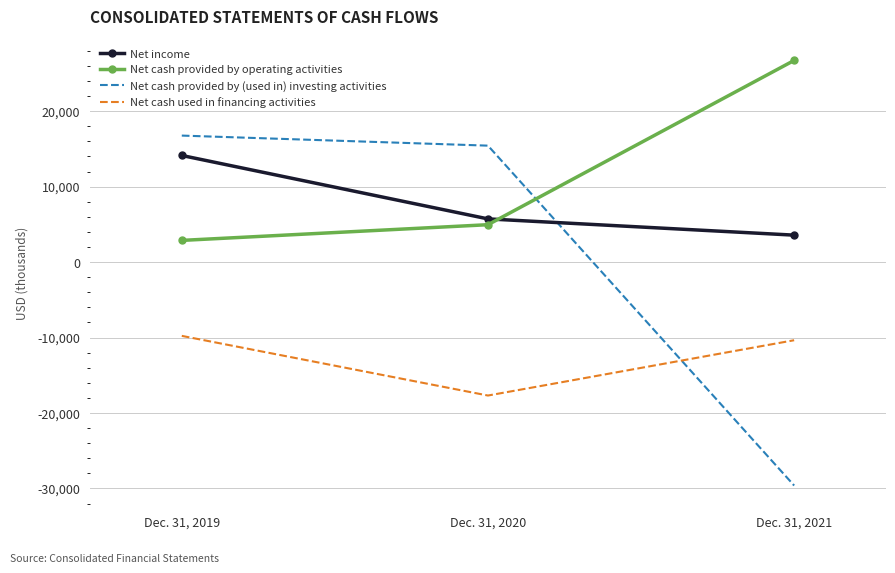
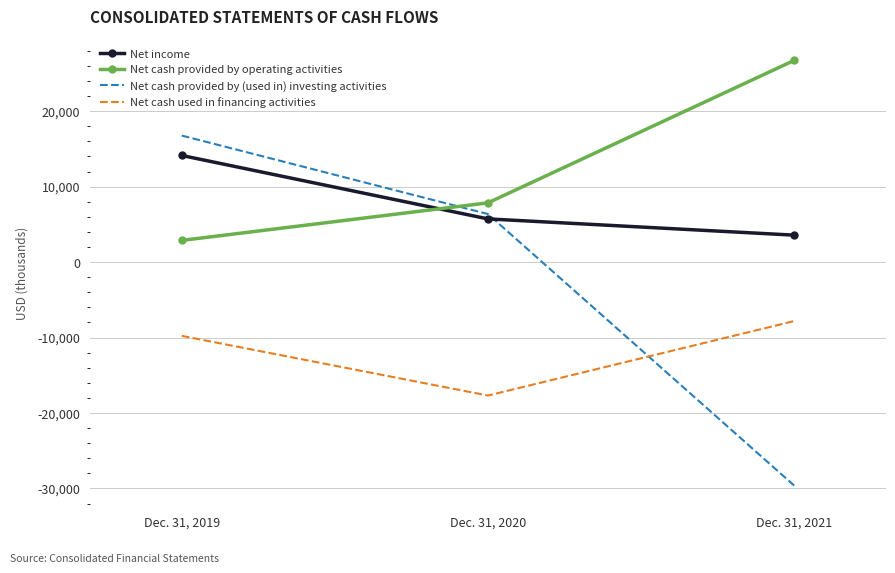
  {
    "Net income": {
      "Dec. 31, 2019": "14,000",
      "Dec. 31, 2020": "6,000",
      "Dec. 31, 2021": "4,000"
    },
    "Net cash provided by operating activities": {
      "Dec. 31, 2019": "3,000",
-     "Dec. 31, 2020": "5,000",
+     "Dec. 31, 2020": "8,000",
      "Dec. 31, 2021": "27,000"
    },
    "Net cash provided by (used in) investing activities": {
      "Dec. 31, 2019": "17,000",
-     "Dec. 31, 2020": "15,000",
+     "Dec. 31, 2020": "6,000",
      "Dec. 31, 2021": "-30,000"
    },
    "Net cash used in financing activities": {
      "Dec. 31, 2019": "-10,000",
      "Dec. 31, 2020": "-18,000",
-     "Dec. 31, 2021": "-10,000"
+     "Dec. 31, 2021": "-8,000"
    }
  }
